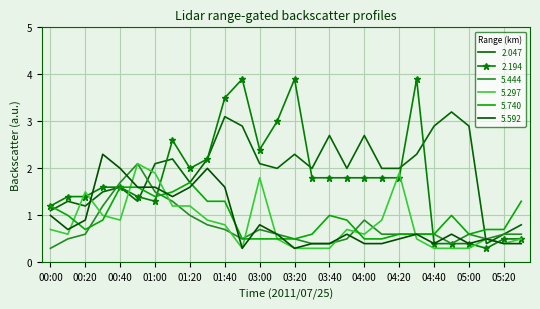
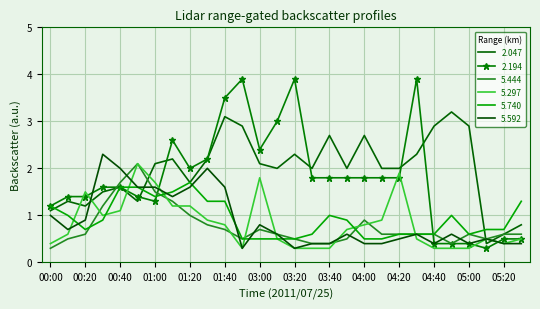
  {
    "5.297": {
-     "00:00": 0.7,
+     "00:00": 0.4,
      "00:20": 1.5,
-     "00:40": 0.9,
-     "01:00": 1.9,
+     "00:40": 1.1,
+     "01:00": 1.7,
      "01:20": 1.2,
      "01:40": 0.8,
      "03:00": 1.8,
      "03:40": 0.3,
-     "04:00": 0.6,
+     "04:00": 0.8,
      "04:20": 1.9,
      "04:40": 0.3,
      "05:00": 0.3
    }
  }
